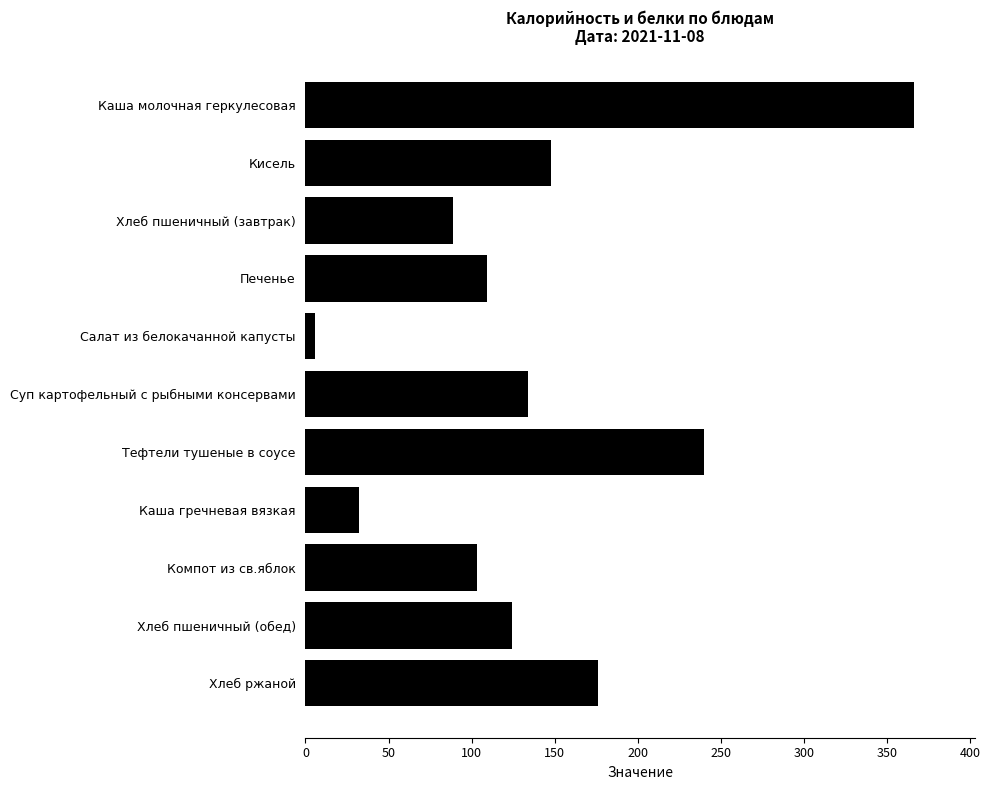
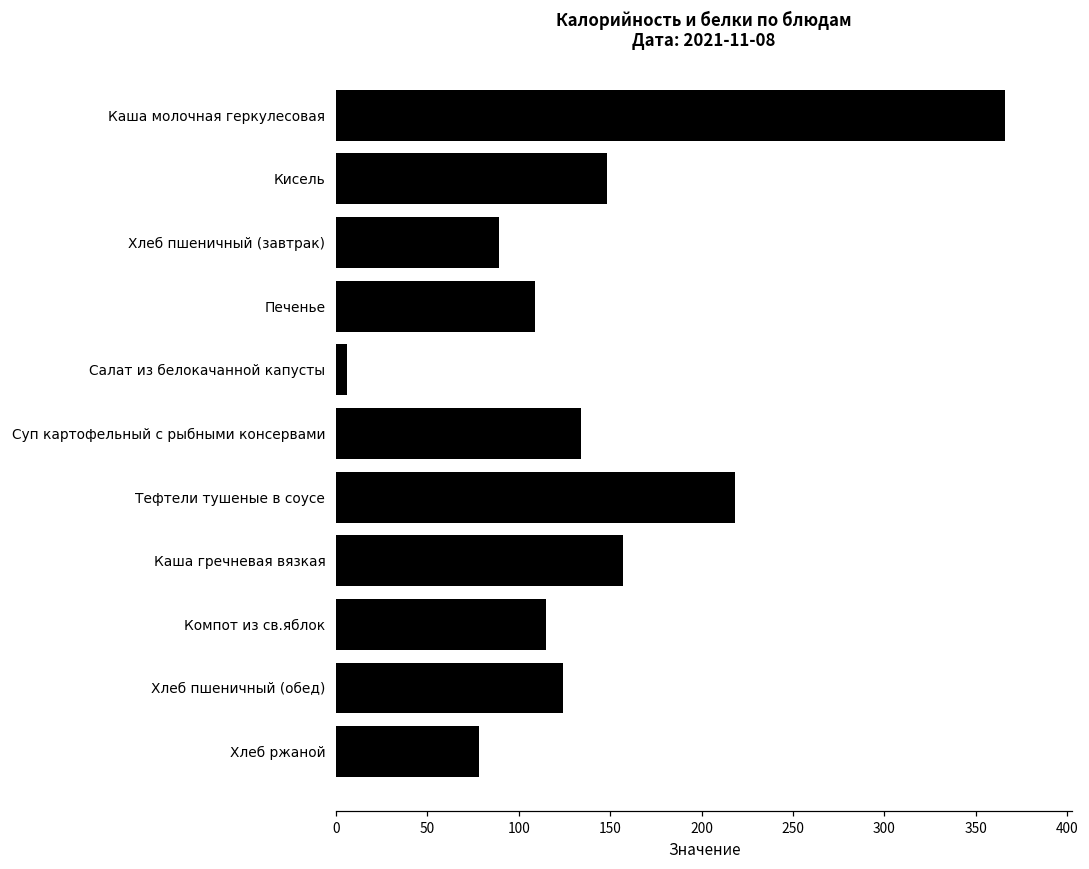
  {
    "Каша молочная геркулесовая": 366,
    "Кисель": 148,
    "Хлеб пшеничный (завтрак)": 89,
    "Печенье": 109,
    "Салат из белокачанной капусты": 6,
    "Суп картофельный с рыбными консервами": 134,
-   "Тефтели тушеные в соусе": 240,
-   "Каша гречневая вязкая": 32,
-   "Компот из св.яблок": 103,
+   "Тефтели тушеные в соусе": 218,
+   "Каша гречневая вязкая": 157,
+   "Компот из св.яблок": 115,
    "Хлеб пшеничный (обед)": 124,
-   "Хлеб ржаной": 176
+   "Хлеб ржаной": 78
  }
